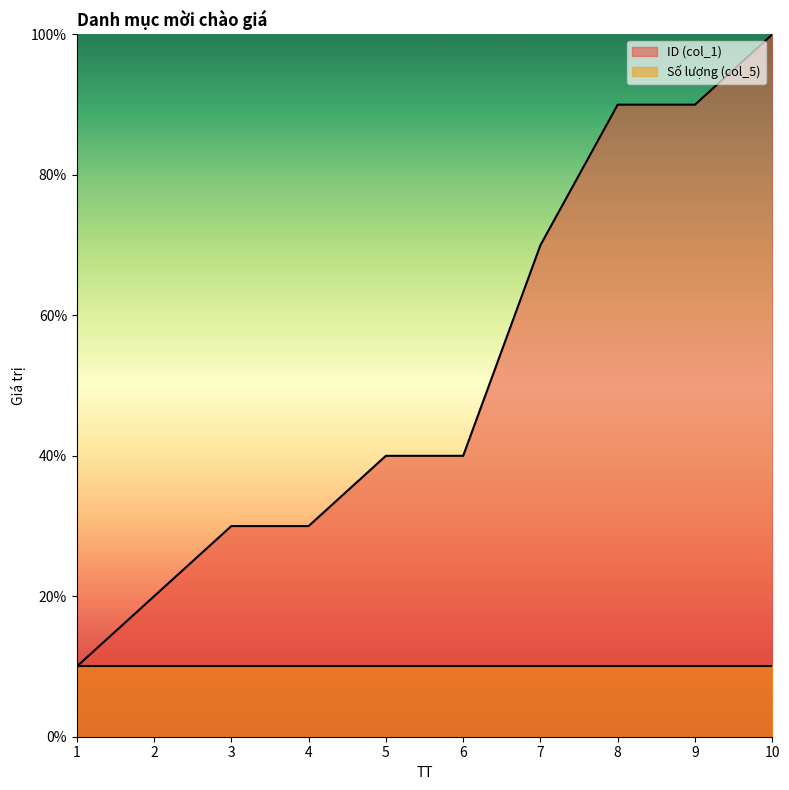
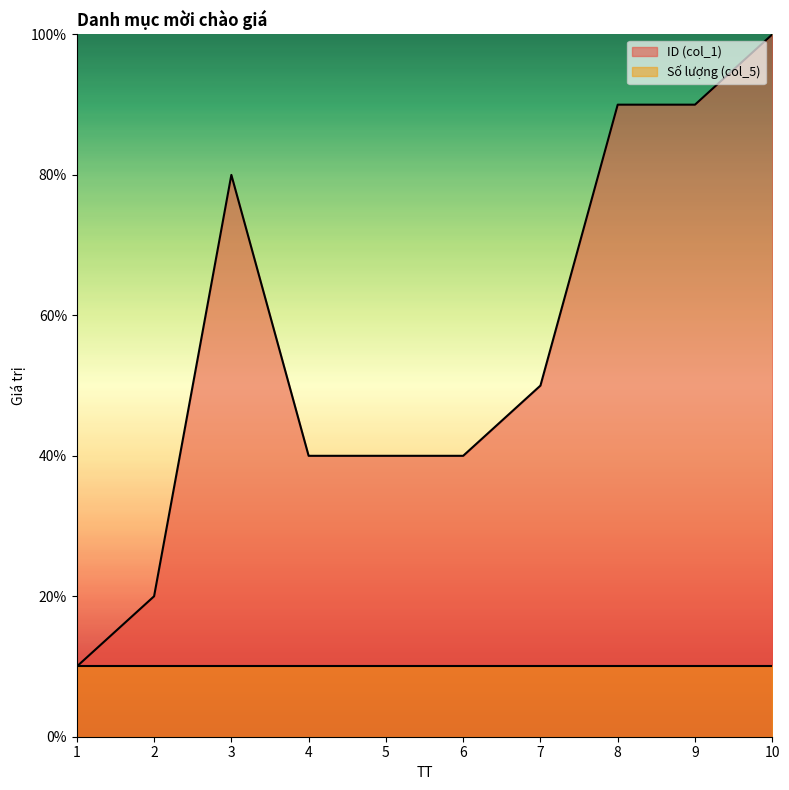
  {
    "ID (col_1)": {
      "2": "20%",
-     "3": "30%",
-     "4": "30%",
+     "3": "80%",
+     "4": "40%",
      "5": "40%",
      "6": "40%",
-     "7": "70%",
+     "7": "50%",
      "8": "90%",
      "9": "90%",
      "10": "100%"
    },
    "Số lượng (col_5)": {
      "2": "10%",
      "3": "10%",
      "4": "10%",
      "5": "10%",
      "6": "10%",
      "7": "10%",
      "8": "10%",
      "9": "10%",
      "10": "10%"
    }
  }
